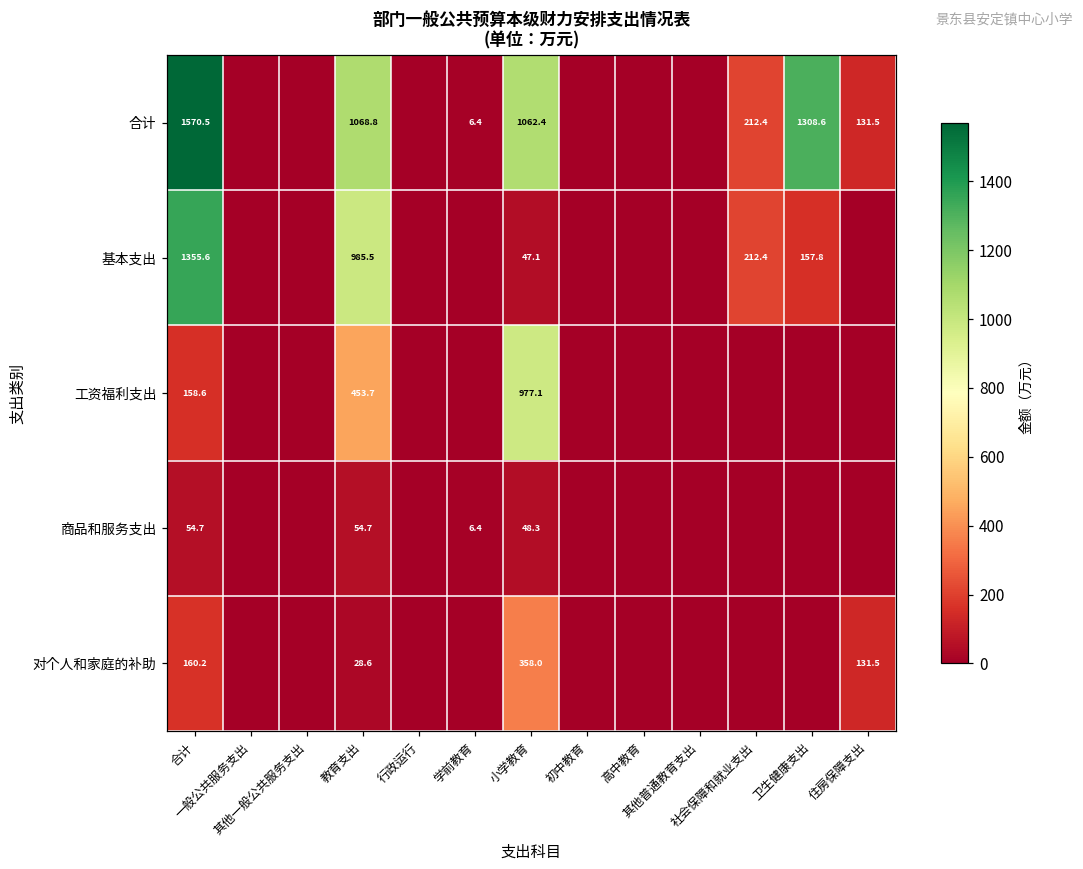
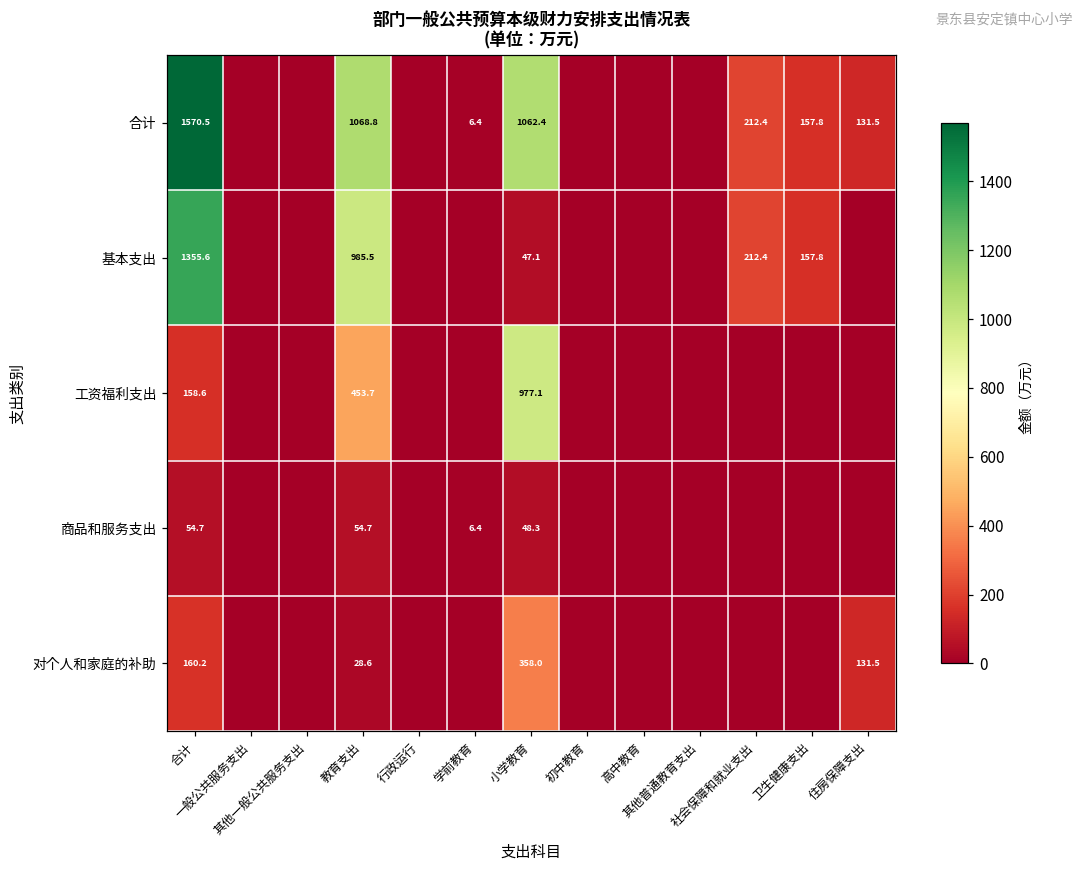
  {
    "合计": {
      "合计": 1570.5,
      "教育支出": 1068.8,
      "学前教育": 6.4,
      "小学教育": 1062.4,
      "社会保障和就业支出": 212.4,
-     "卫生健康支出": 1308.6,
+     "卫生健康支出": 157.8,
      "住房保障支出": 131.5
    },
    "基本支出": {
      "合计": 1355.6,
      "教育支出": 985.5,
      "小学教育": 47.1,
      "社会保障和就业支出": 212.4,
      "卫生健康支出": 157.8
    },
    "工资福利支出": {
      "合计": 158.6,
      "教育支出": 453.7,
      "小学教育": 977.1
    },
    "商品和服务支出": {
      "合计": 54.7,
      "教育支出": 54.7,
      "学前教育": 6.4,
      "小学教育": 48.3
    },
    "对个人和家庭的补助": {
      "合计": 160.2,
      "教育支出": 28.6,
      "小学教育": 358.0,
      "住房保障支出": 131.5
    }
  }
